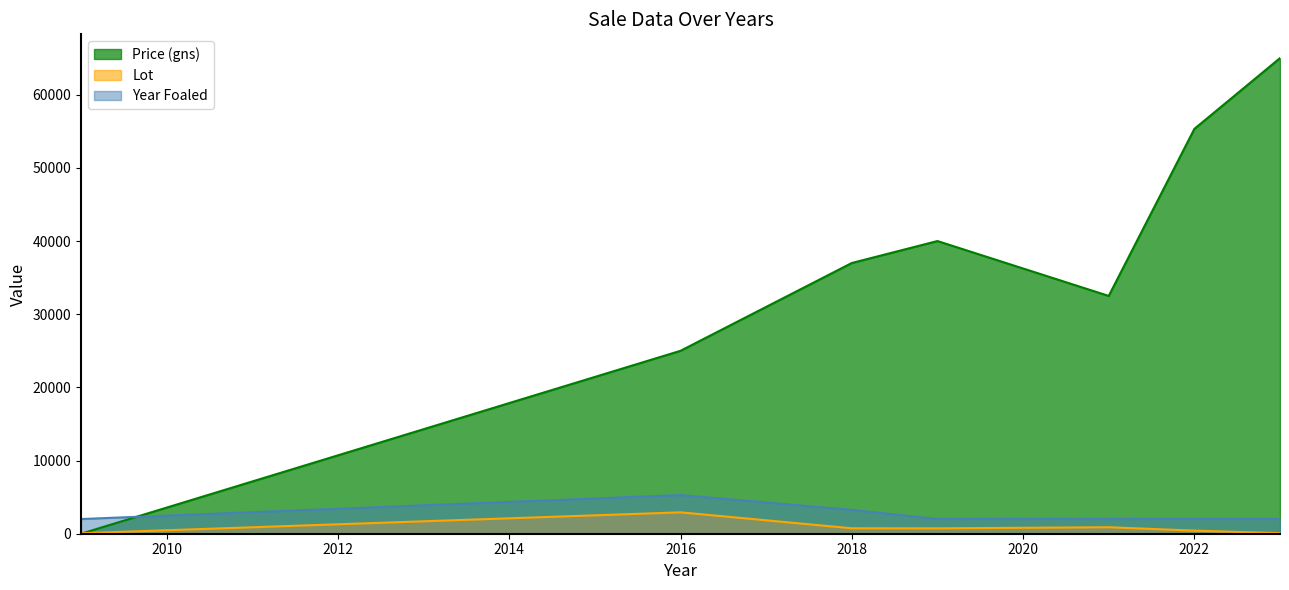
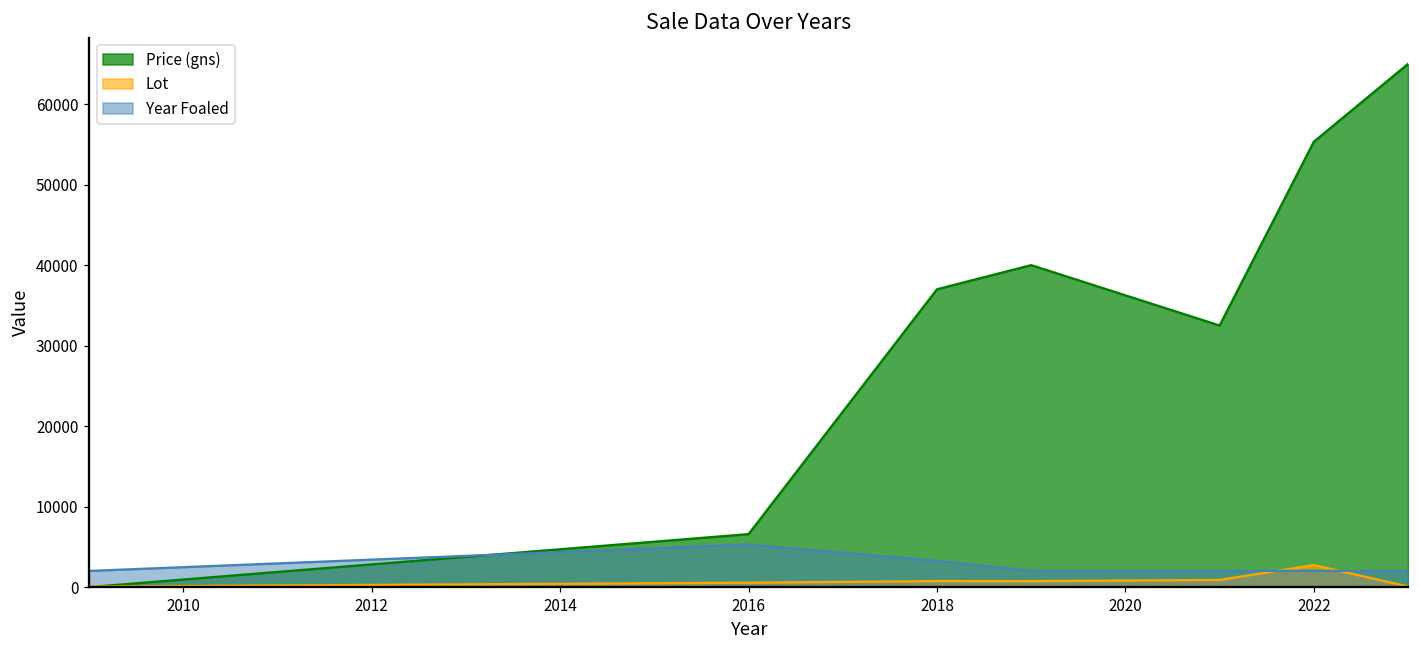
  {
    "Price (gns)": {
-     "2016": 25000,
+     "2016": 7000,
      "2018": 37000,
      "2022": 55000
    },
    "Lot": {
-     "2016": 3000,
+     "2016": 1000,
      "2018": 1000,
-     "2022": 0
+     "2022": 3000
    },
    "Year Foaled": {
      "2016": 5000,
      "2018": 3000,
      "2022": 2000
    }
  }
